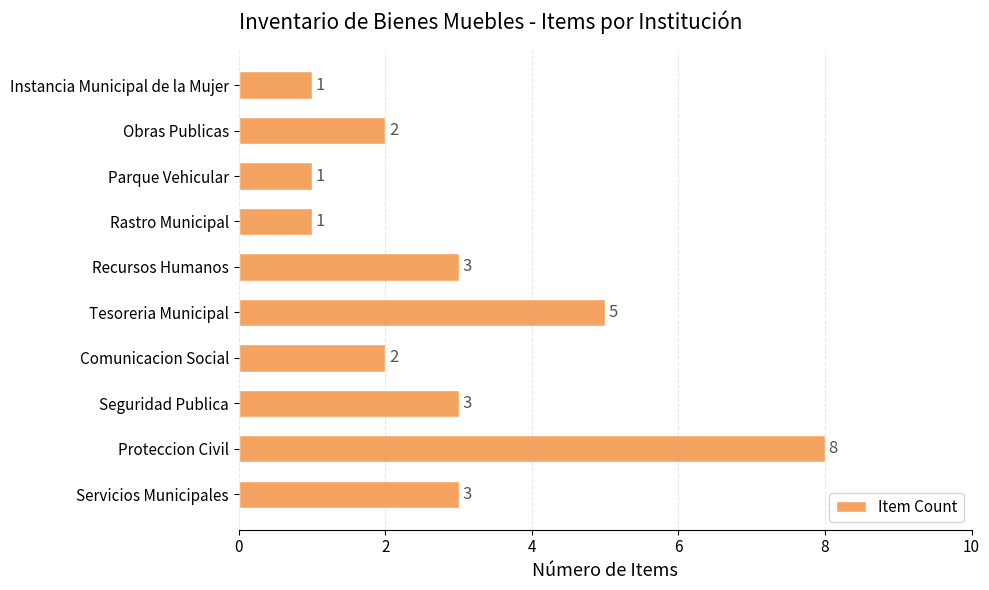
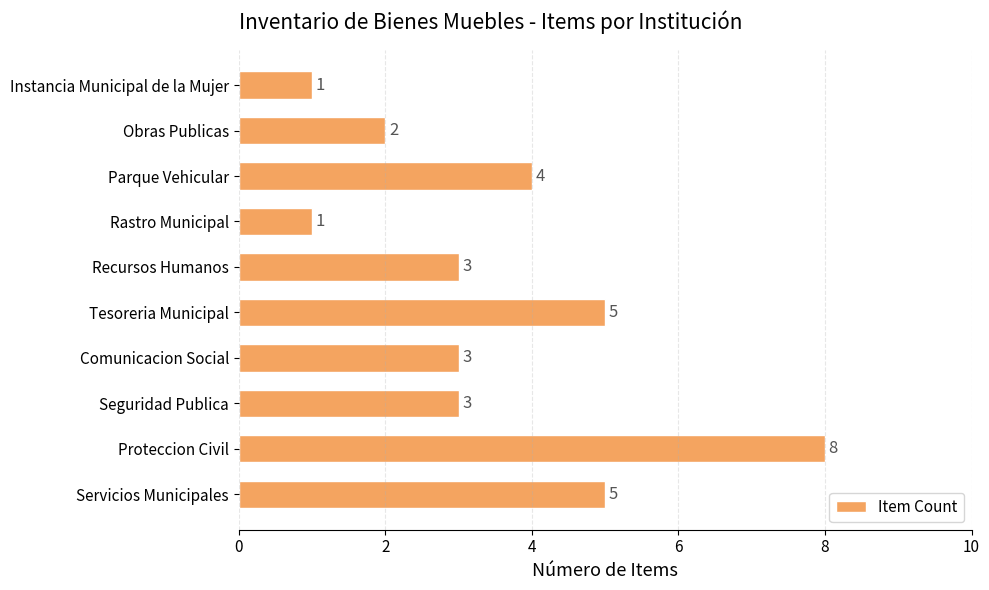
  {
    "Instancia Municipal de la Mujer": 1,
    "Obras Publicas": 2,
-   "Parque Vehicular": 1,
+   "Parque Vehicular": 4,
    "Rastro Municipal": 1,
    "Recursos Humanos": 3,
    "Tesoreria Municipal": 5,
-   "Comunicacion Social": 2,
+   "Comunicacion Social": 3,
    "Seguridad Publica": 3,
    "Proteccion Civil": 8,
-   "Servicios Municipales": 3
+   "Servicios Municipales": 5
  }
